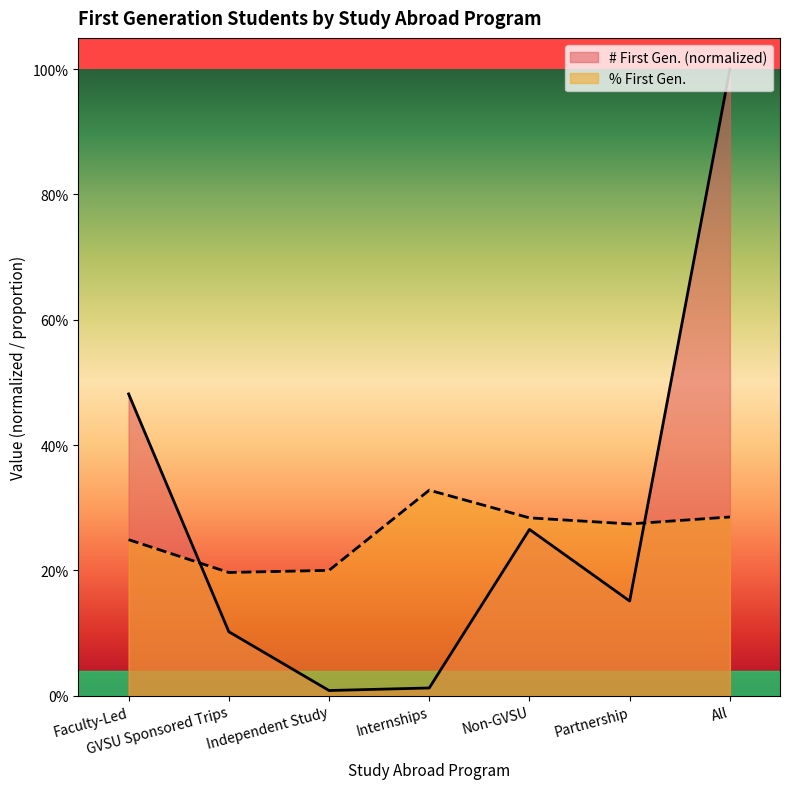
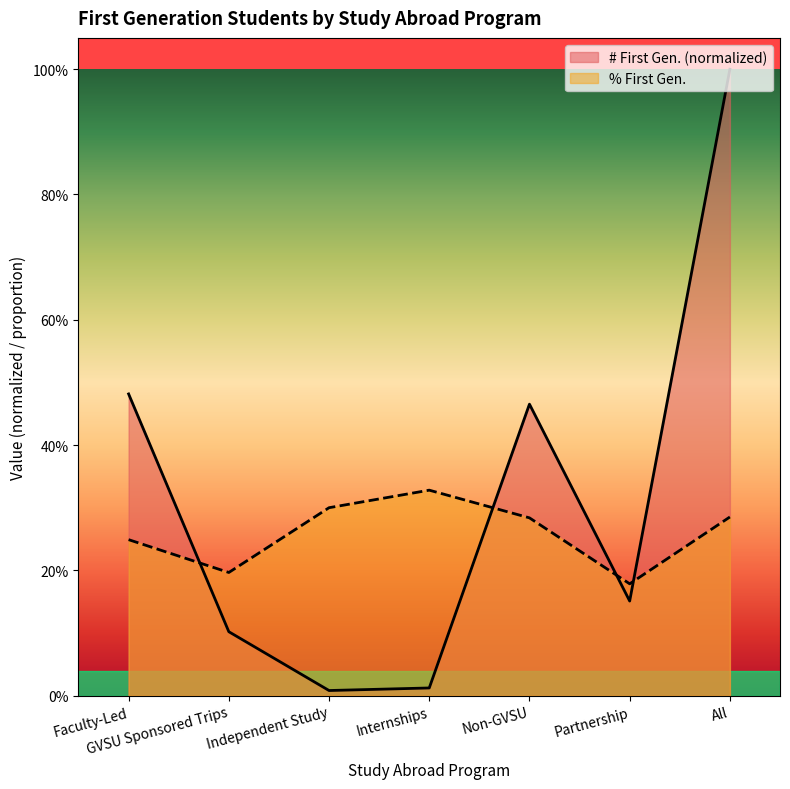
  {
    "# First Gen. (normalized)": {
      "Faculty-Led": "48%",
      "GVSU Sponsored Trips": "10%",
-     "Non-GVSU": "27%",
+     "Non-GVSU": "47%",
      "Partnership": "15%"
    },
    "% First Gen.": {
      "Faculty-Led": "25%",
      "GVSU Sponsored Trips": "20%",
-     "Independent Study": "20%",
+     "Independent Study": "30%",
      "Internships": "33%",
      "Non-GVSU": "28%",
-     "Partnership": "27%",
+     "Partnership": "18%",
      "All": "29%"
    }
  }
